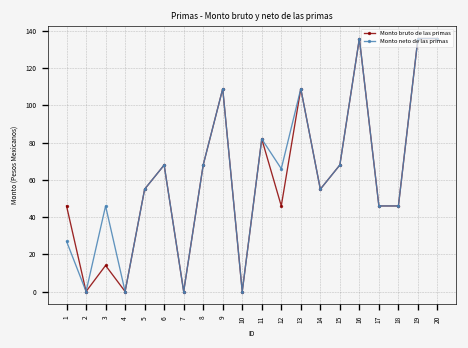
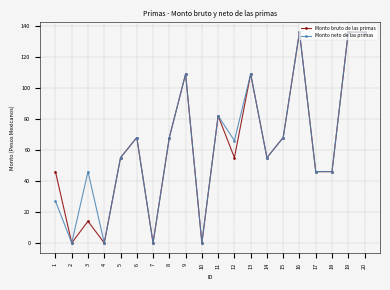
  {
    "Monto bruto de las primas": {
      "1": 46,
      "3": 14,
-     "12": 46
+     "12": 55
    },
    "Monto neto de las primas": {
      "1": 27,
      "3": 46,
      "12": 66
    }
  }
